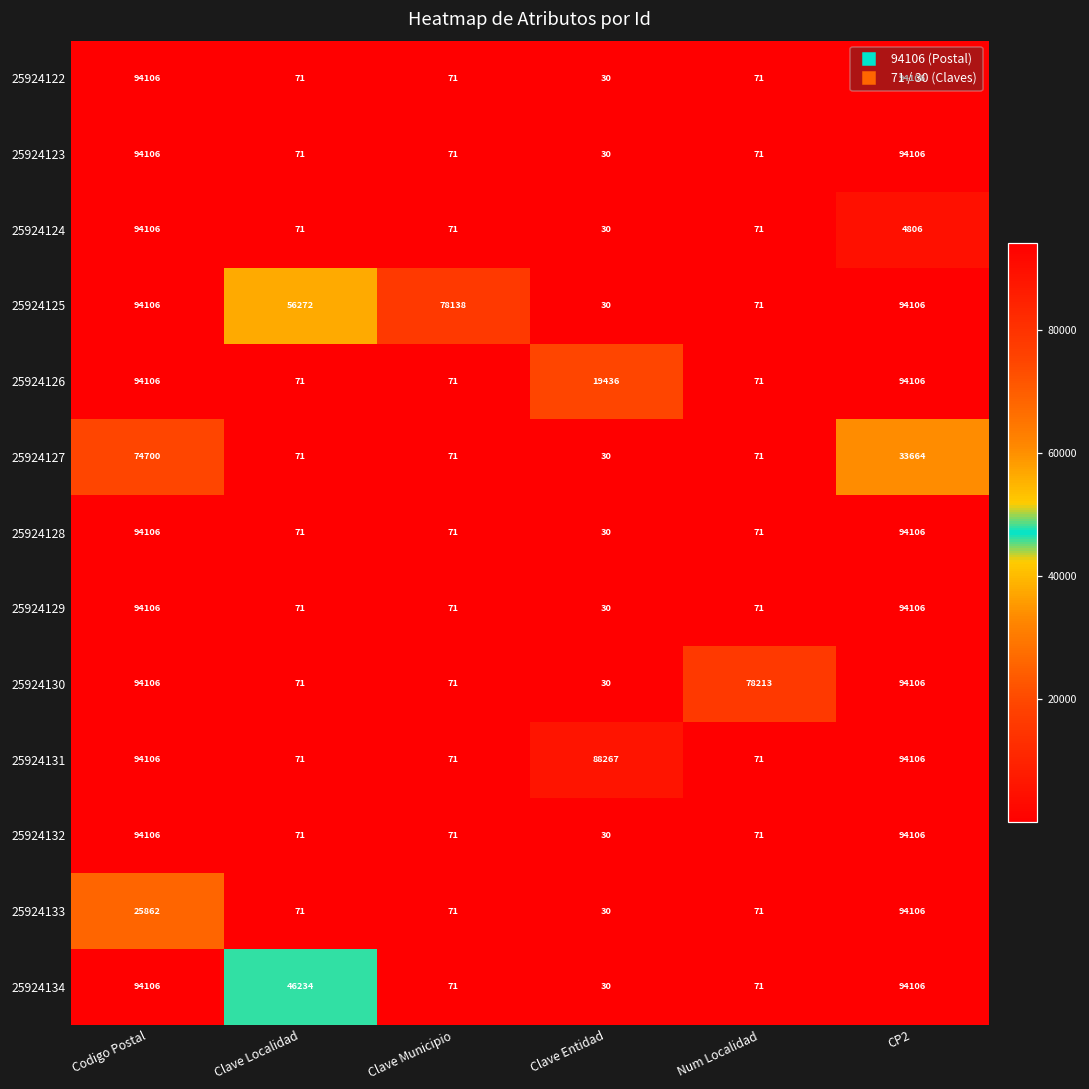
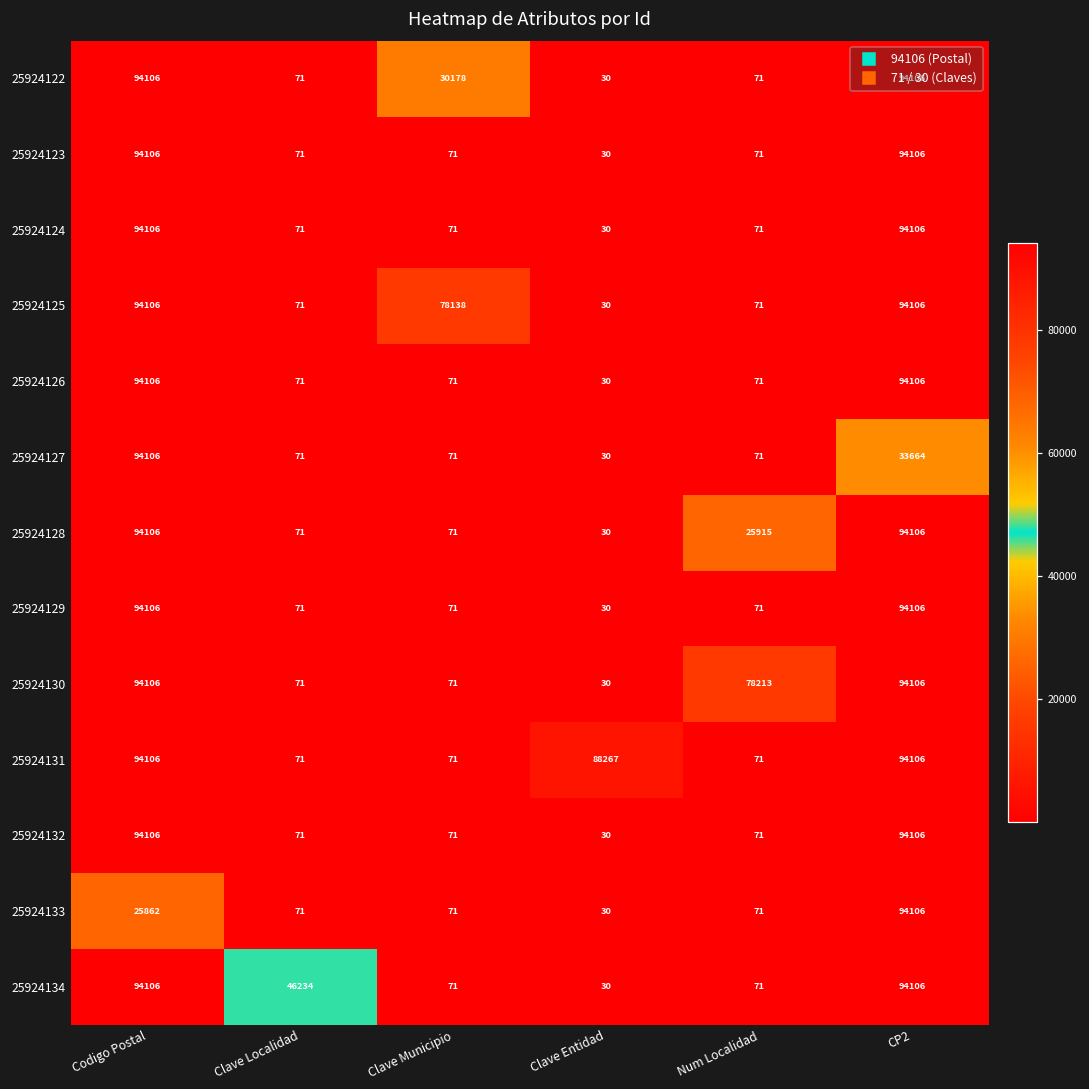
  {
    "25924122": {
      "Codigo Postal": 94106,
      "Clave Localidad": 71,
-     "Clave Municipio": 71,
+     "Clave Municipio": 30178,
      "Clave Entidad": 30,
      "Num Localidad": 71
    },
    "25924123": {
      "Codigo Postal": 94106,
      "Clave Localidad": 71,
      "Clave Municipio": 71,
      "Clave Entidad": 30,
      "Num Localidad": 71,
      "CP2": 94106
    },
    "25924124": {
      "Codigo Postal": 94106,
      "Clave Localidad": 71,
      "Clave Municipio": 71,
      "Clave Entidad": 30,
      "Num Localidad": 71,
-     "CP2": 4806
+     "CP2": 94106
    },
    "25924125": {
      "Codigo Postal": 94106,
-     "Clave Localidad": 56272,
+     "Clave Localidad": 71,
      "Clave Municipio": 78138,
      "Clave Entidad": 30,
      "Num Localidad": 71,
      "CP2": 94106
    },
    "25924126": {
      "Codigo Postal": 94106,
      "Clave Localidad": 71,
      "Clave Municipio": 71,
-     "Clave Entidad": 19436,
+     "Clave Entidad": 30,
      "Num Localidad": 71,
      "CP2": 94106
    },
    "25924127": {
-     "Codigo Postal": 74700,
+     "Codigo Postal": 94106,
      "Clave Localidad": 71,
      "Clave Municipio": 71,
      "Clave Entidad": 30,
      "Num Localidad": 71,
      "CP2": 33664
    },
    "25924128": {
      "Codigo Postal": 94106,
      "Clave Localidad": 71,
      "Clave Municipio": 71,
      "Clave Entidad": 30,
-     "Num Localidad": 71,
+     "Num Localidad": 25915,
      "CP2": 94106
    },
    "25924129": {
      "Codigo Postal": 94106,
      "Clave Localidad": 71,
      "Clave Municipio": 71,
      "Clave Entidad": 30,
      "Num Localidad": 71,
      "CP2": 94106
    },
    "25924130": {
      "Codigo Postal": 94106,
      "Clave Localidad": 71,
      "Clave Municipio": 71,
      "Clave Entidad": 30,
      "Num Localidad": 78213,
      "CP2": 94106
    },
    "25924131": {
      "Codigo Postal": 94106,
      "Clave Localidad": 71,
      "Clave Municipio": 71,
      "Clave Entidad": 88267,
      "Num Localidad": 71,
      "CP2": 94106
    },
    "25924132": {
      "Codigo Postal": 94106,
      "Clave Localidad": 71,
      "Clave Municipio": 71,
      "Clave Entidad": 30,
      "Num Localidad": 71,
      "CP2": 94106
    },
    "25924133": {
      "Codigo Postal": 25862,
      "Clave Localidad": 71,
      "Clave Municipio": 71,
      "Clave Entidad": 30,
      "Num Localidad": 71,
      "CP2": 94106
    },
    "25924134": {
      "Codigo Postal": 94106,
      "Clave Localidad": 46234,
      "Clave Municipio": 71,
      "Clave Entidad": 30,
      "Num Localidad": 71,
      "CP2": 94106
    }
  }
